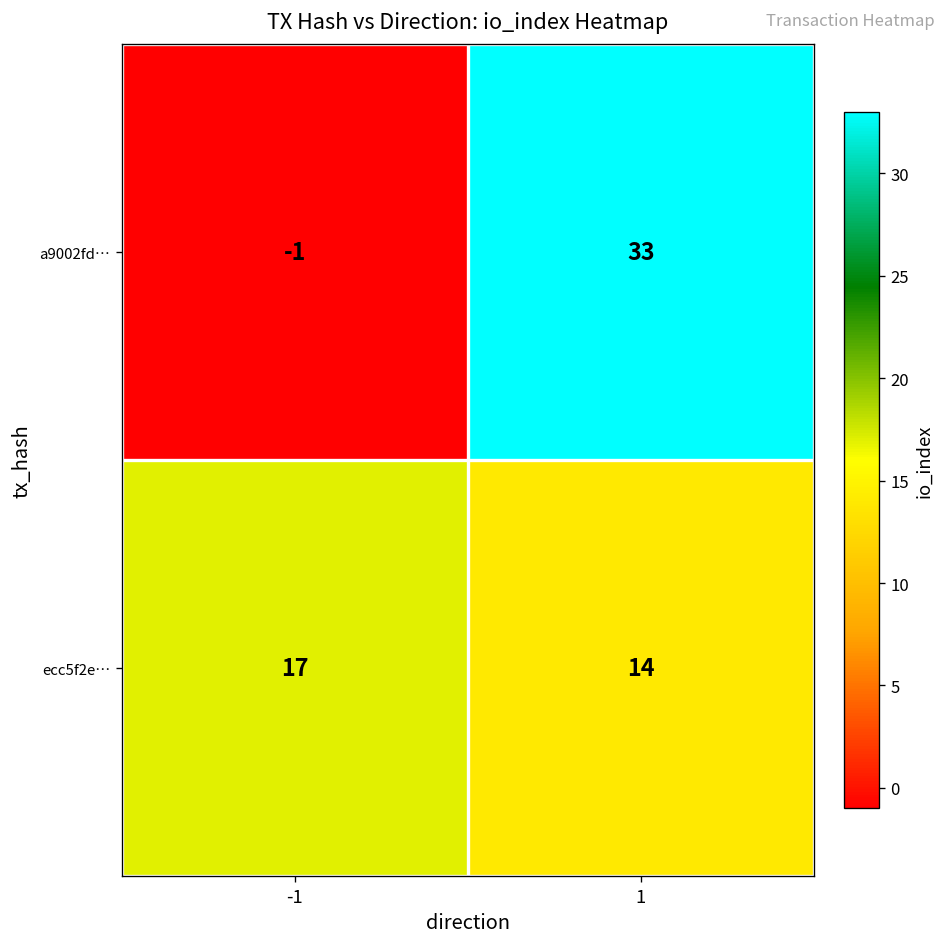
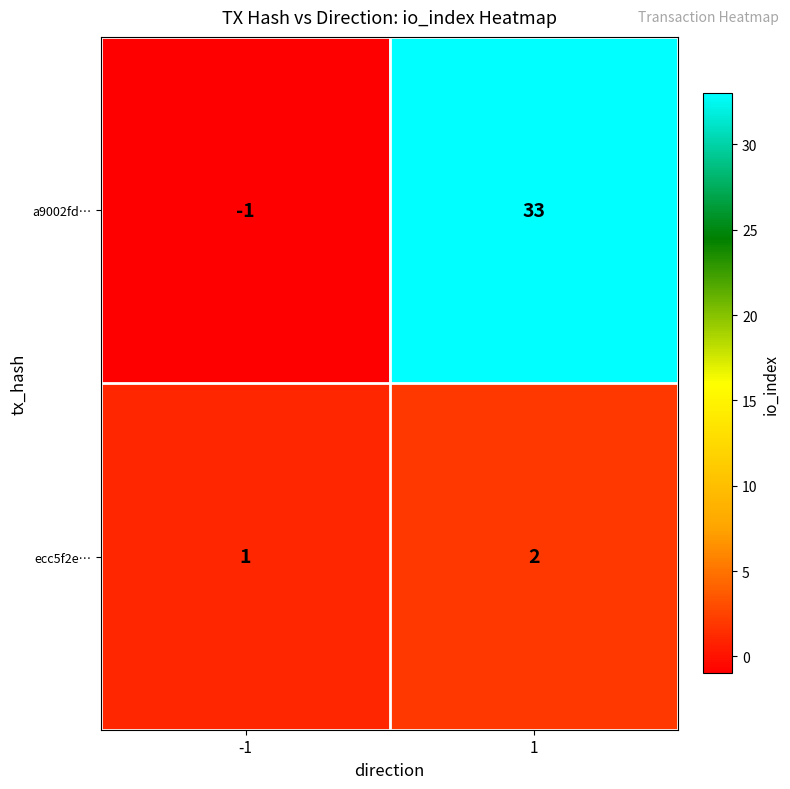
  {
    "a9002fd…": {
      "-1": -1,
      "1": 33
    },
    "ecc5f2e…": {
-     "-1": 17,
-     "1": 14
+     "-1": 1,
+     "1": 2
    }
  }
